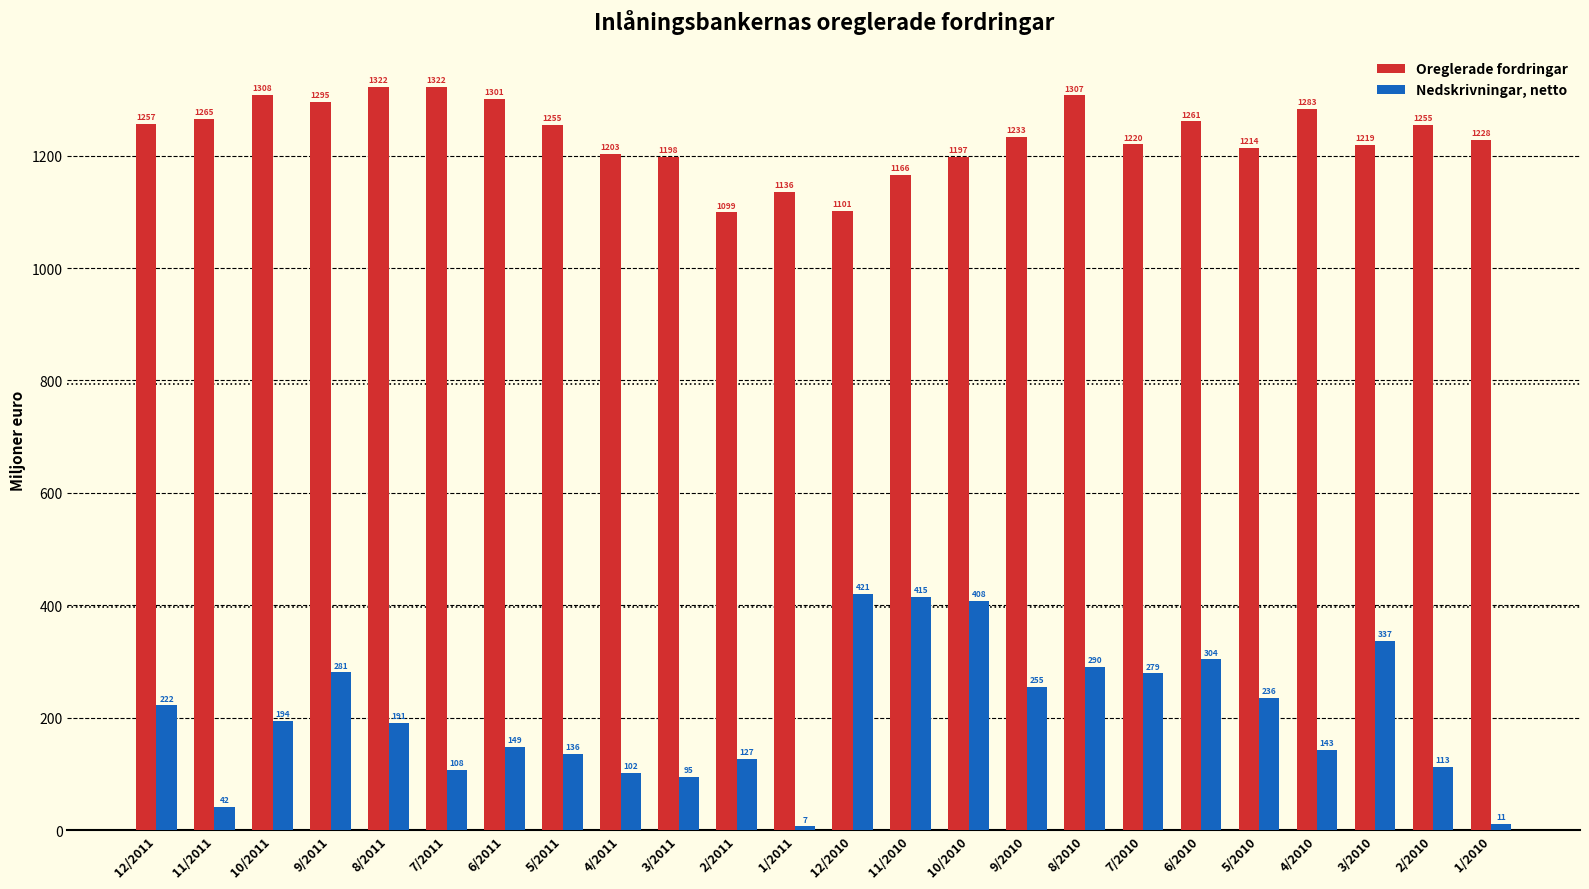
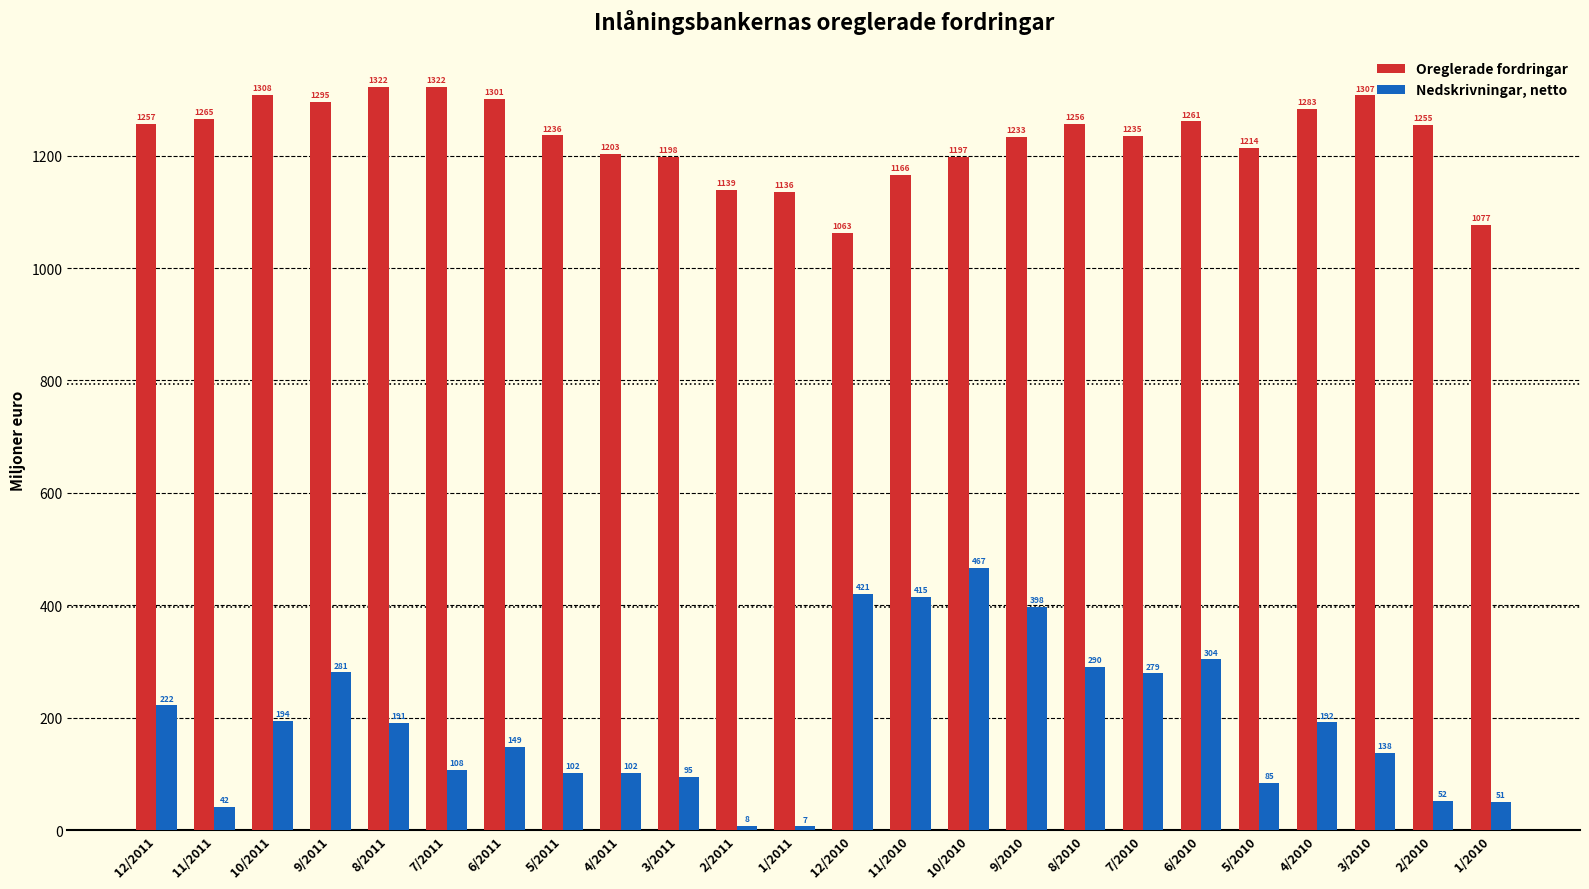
  {
    "Oreglerade fordringar": {
      "12/2011": 1257,
      "11/2011": 1265,
      "10/2011": 1308,
      "9/2011": 1295,
      "8/2011": 1322,
      "7/2011": 1322,
      "6/2011": 1301,
-     "5/2011": 1255,
+     "5/2011": 1236,
      "4/2011": 1203,
      "3/2011": 1198,
-     "2/2011": 1099,
+     "2/2011": 1139,
      "1/2011": 1136,
-     "12/2010": 1101,
+     "12/2010": 1063,
      "11/2010": 1166,
      "10/2010": 1197,
      "9/2010": 1233,
-     "8/2010": 1307,
-     "7/2010": 1220,
+     "8/2010": 1256,
+     "7/2010": 1235,
      "6/2010": 1261,
      "5/2010": 1214,
      "4/2010": 1283,
-     "3/2010": 1219,
+     "3/2010": 1307,
      "2/2010": 1255,
-     "1/2010": 1228
+     "1/2010": 1077
    },
    "Nedskrivningar, netto": {
      "12/2011": 222,
      "11/2011": 42,
      "10/2011": 194,
      "9/2011": 281,
      "8/2011": 191,
      "7/2011": 108,
      "6/2011": 149,
-     "5/2011": 136,
+     "5/2011": 102,
      "4/2011": 102,
      "3/2011": 95,
-     "2/2011": 127,
+     "2/2011": 8,
      "1/2011": 7,
      "12/2010": 421,
      "11/2010": 415,
-     "10/2010": 408,
-     "9/2010": 255,
+     "10/2010": 467,
+     "9/2010": 398,
      "8/2010": 290,
      "7/2010": 279,
      "6/2010": 304,
-     "5/2010": 236,
-     "4/2010": 143,
-     "3/2010": 337,
-     "2/2010": 113,
-     "1/2010": 11
+     "5/2010": 85,
+     "4/2010": 192,
+     "3/2010": 138,
+     "2/2010": 52,
+     "1/2010": 51
    }
  }
